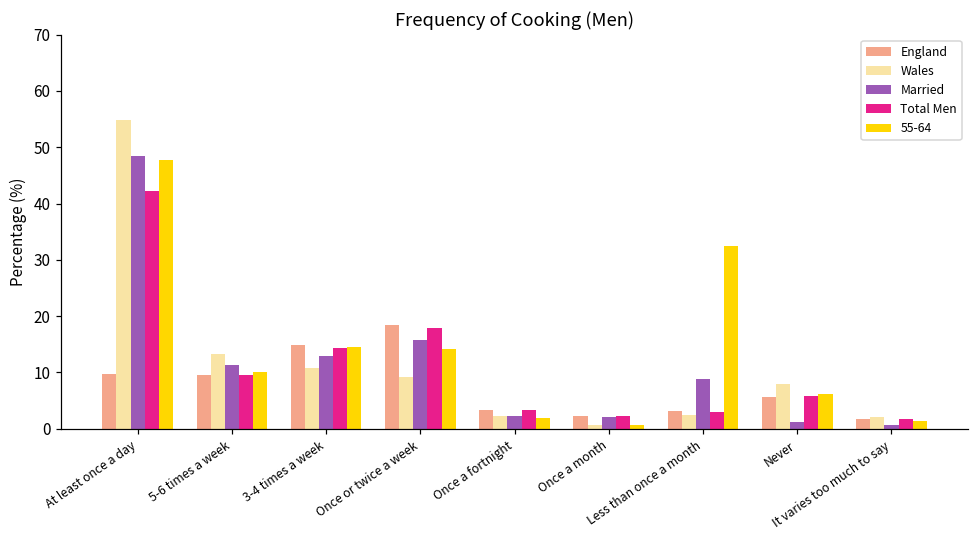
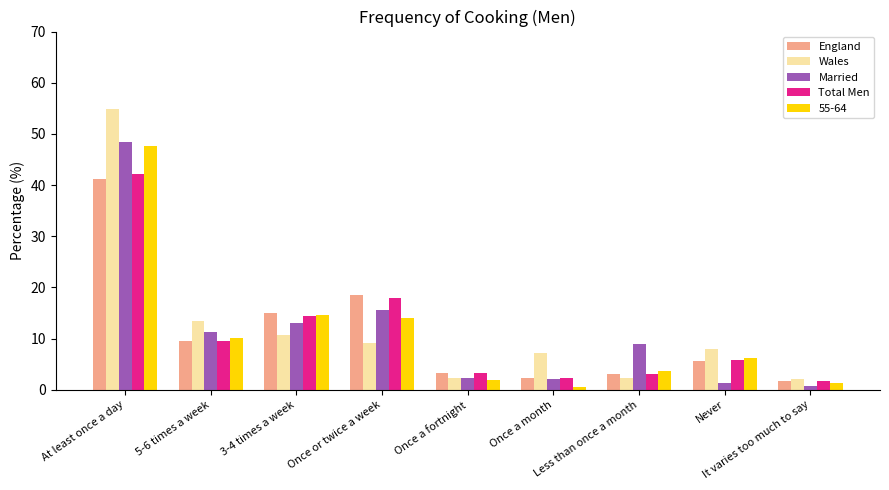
  {
    "England": {
-     "At least once a day": 10,
+     "At least once a day": 41,
      "5-6 times a week": 10,
      "3-4 times a week": 15,
      "Once or twice a week": 18,
      "Once a fortnight": 3,
      "Once a month": 2,
      "Less than once a month": 3,
      "Never": 6,
      "It varies too much to say": 2
    },
    "Wales": {
      "At least once a day": 55,
      "5-6 times a week": 13,
      "3-4 times a week": 11,
      "Once or twice a week": 9,
      "Once a fortnight": 2,
-     "Once a month": 1,
+     "Once a month": 7,
      "Less than once a month": 2,
      "Never": 8,
      "It varies too much to say": 2
    },
    "Married": {
      "At least once a day": 48,
      "5-6 times a week": 11,
      "3-4 times a week": 13,
      "Once or twice a week": 16,
      "Once a fortnight": 2,
      "Once a month": 2,
      "Less than once a month": 9,
      "Never": 1,
      "It varies too much to say": 1
    },
    "Total Men": {
      "At least once a day": 42,
      "5-6 times a week": 10,
      "3-4 times a week": 14,
      "Once or twice a week": 18,
      "Once a fortnight": 3,
      "Once a month": 2,
      "Less than once a month": 3,
      "Never": 6,
      "It varies too much to say": 2
    },
    "55-64": {
      "At least once a day": 48,
      "5-6 times a week": 10,
      "3-4 times a week": 15,
      "Once or twice a week": 14,
      "Once a fortnight": 2,
      "Once a month": 1,
-     "Less than once a month": 33,
+     "Less than once a month": 4,
      "Never": 6,
      "It varies too much to say": 1
    }
  }
